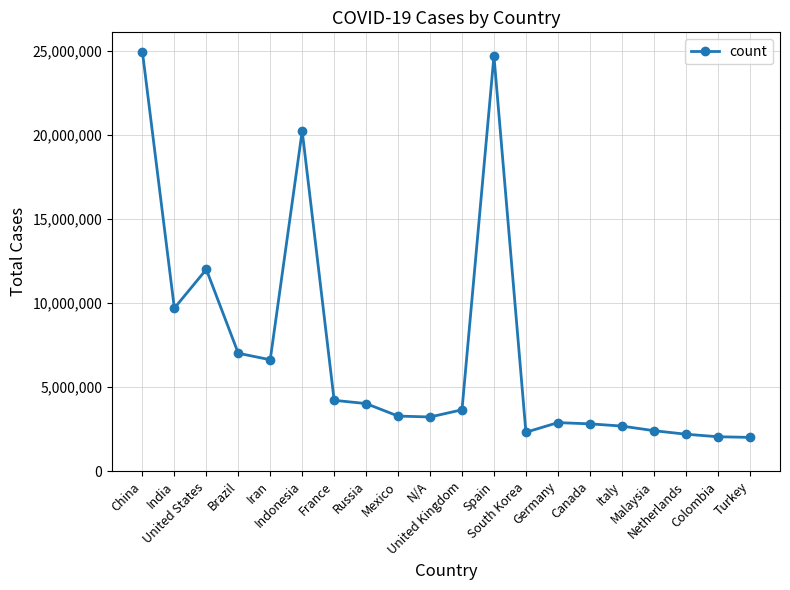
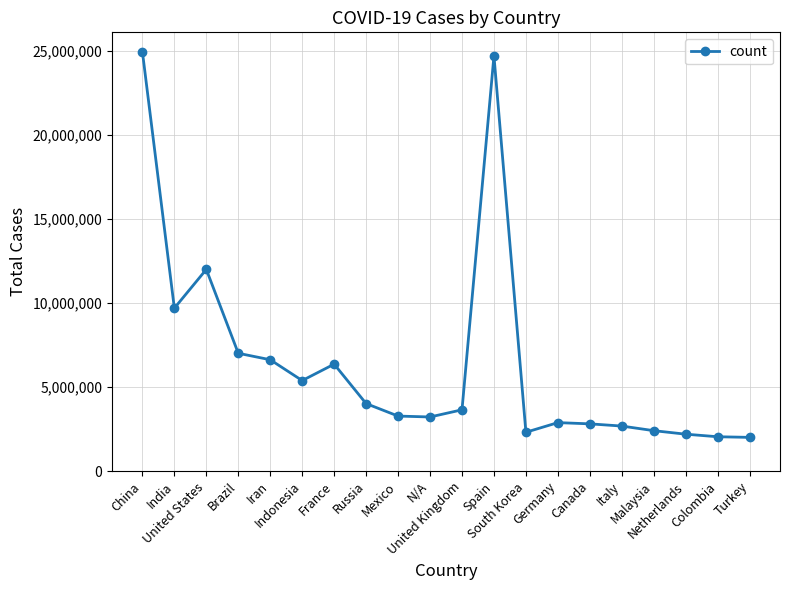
  {
    "China": "24,900,000",
    "India": "9,700,000",
    "United States": "12,000,000",
    "Brazil": "7,000,000",
    "Iran": "6,600,000",
-   "Indonesia": "20,200,000",
-   "France": "4,200,000",
+   "Indonesia": "5,400,000",
+   "France": "6,400,000",
    "Russia": "4,000,000",
    "Mexico": "3,300,000",
    "N/A": "3,200,000",
    "United Kingdom": "3,600,000",
    "Spain": "24,700,000",
    "South Korea": "2,300,000",
    "Germany": "2,900,000",
    "Canada": "2,800,000",
    "Italy": "2,700,000",
    "Malaysia": "2,400,000",
    "Netherlands": "2,200,000",
    "Colombia": "2,000,000",
    "Turkey": "2,000,000"
  }
